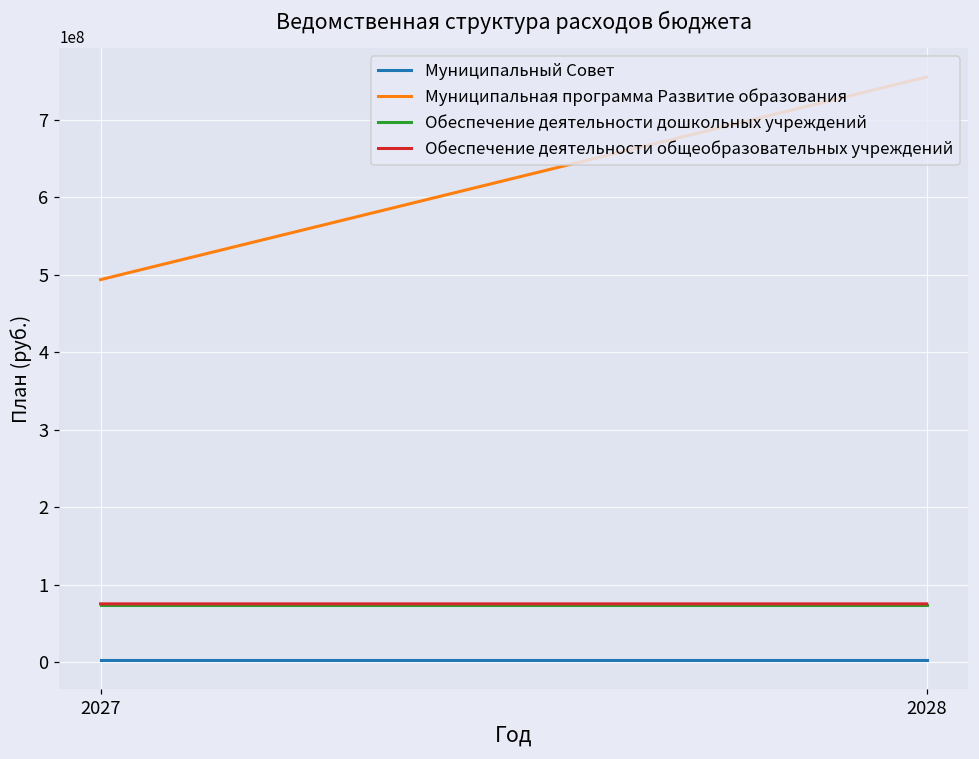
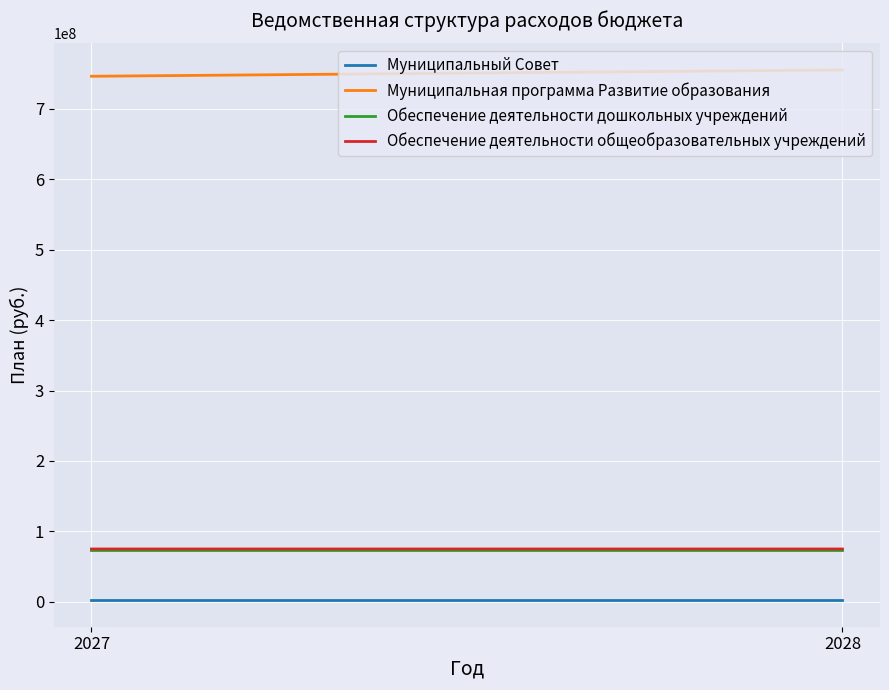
  {
    "Муниципальный Совет": {
      "2027": 0,
      "2028": 0
    },
    "Муниципальная программа Развитие образования": {
-     "2027": 490000000
+     "2027": 750000000
    }
  }
